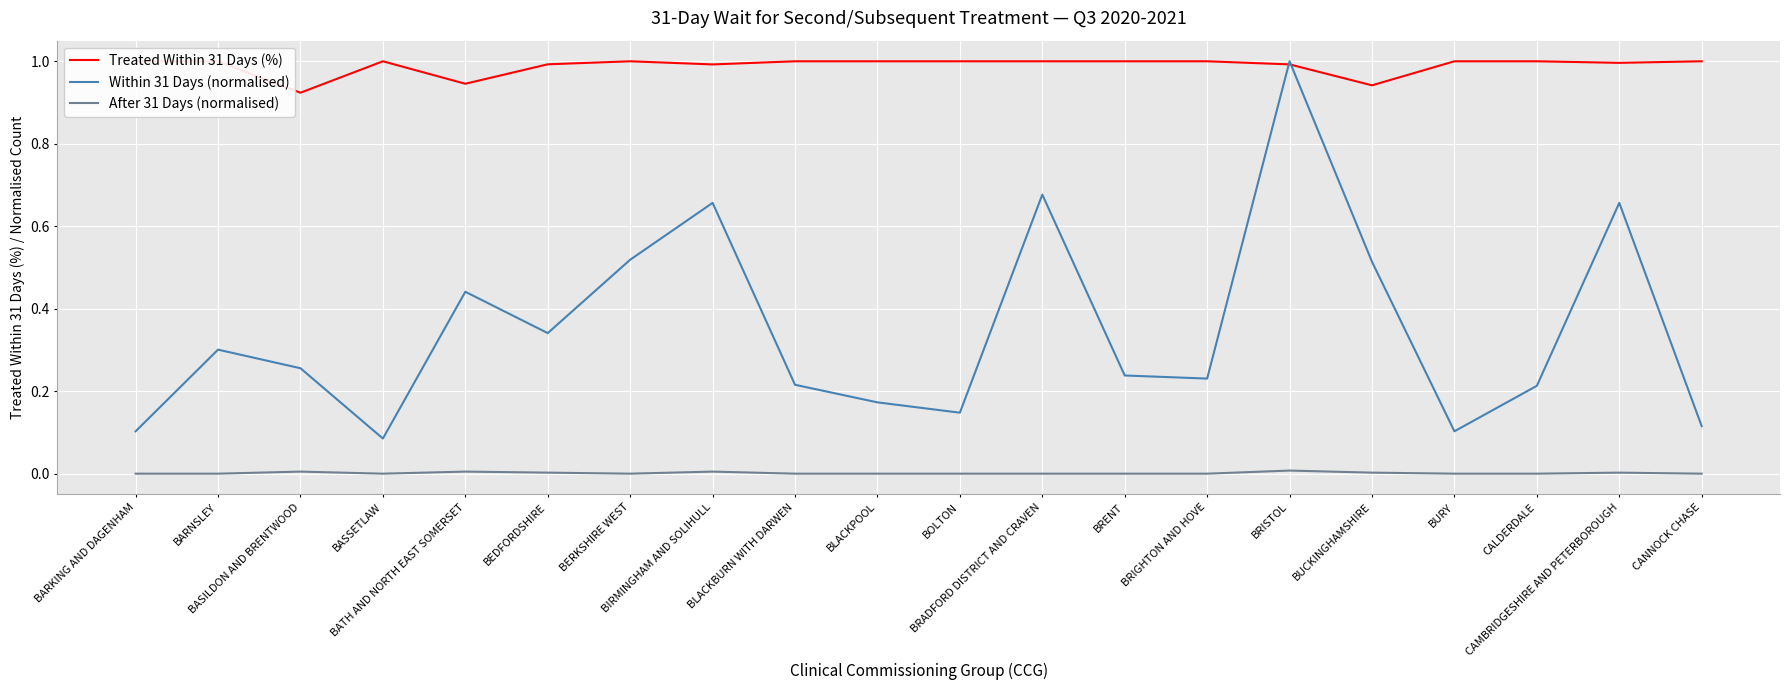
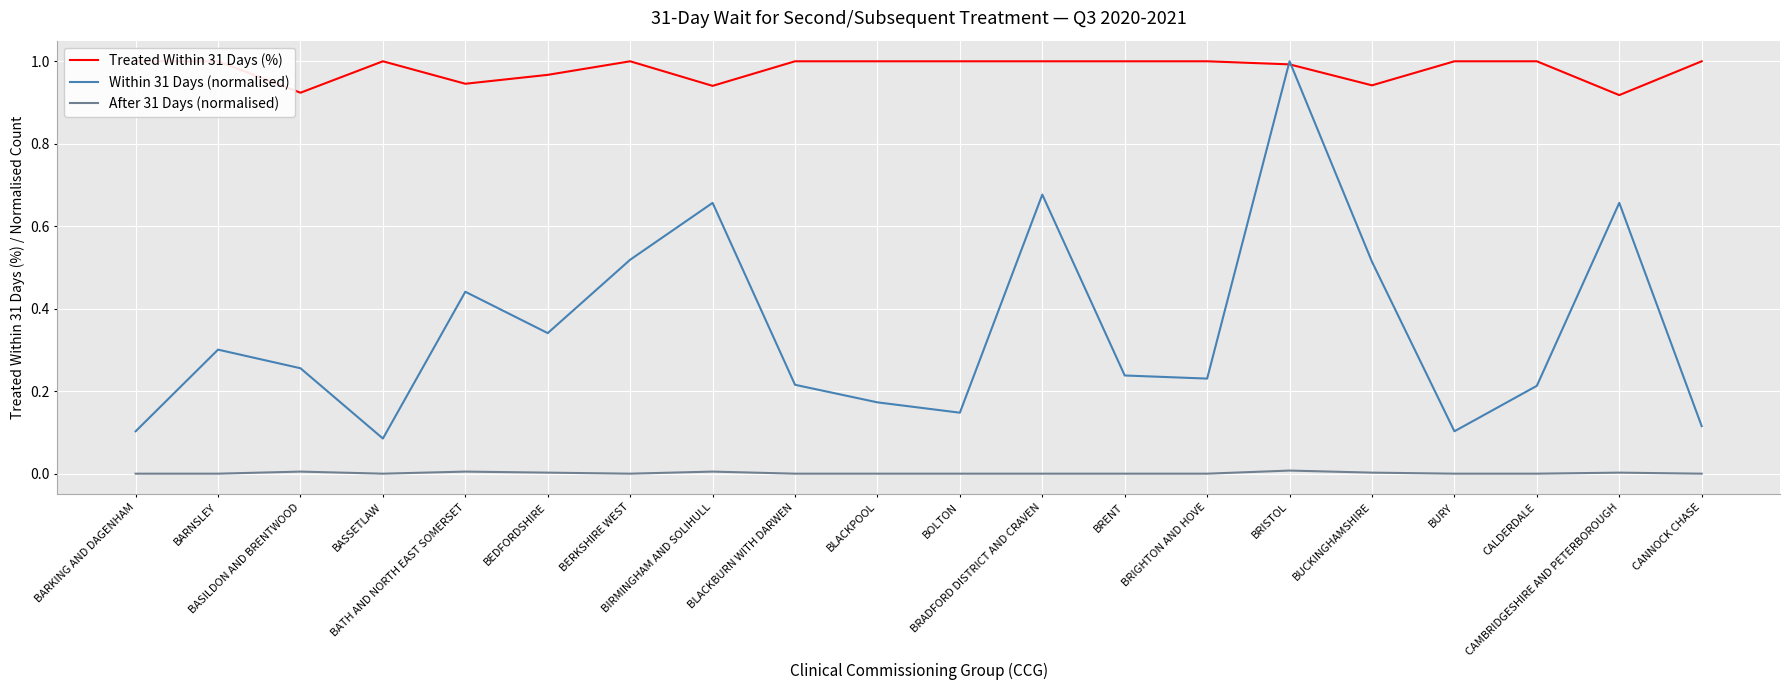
  {
    "Treated Within 31 Days (%)": {
      "BASILDON AND BRENTWOOD": 0.92,
      "BASSETLAW": 1.00,
      "BATH AND NORTH EAST SOMERSET": 0.95,
-     "BEDFORDSHIRE": 0.99,
+     "BEDFORDSHIRE": 0.97,
      "BERKSHIRE WEST": 1.00,
-     "BIRMINGHAM AND SOLIHULL": 0.99,
+     "BIRMINGHAM AND SOLIHULL": 0.94,
      "BLACKBURN WITH DARWEN": 1.00,
      "BLACKPOOL": 1.00,
      "BOLTON": 1.00,
      "BRADFORD DISTRICT AND CRAVEN": 1.00,
      "BRENT": 1.00,
      "BRIGHTON AND HOVE": 1.00,
      "BRISTOL": 0.99,
      "BUCKINGHAMSHIRE": 0.94,
      "BURY": 1.00,
      "CALDERDALE": 1.00,
-     "CAMBRIDGESHIRE AND PETERBOROUGH": 1.00,
+     "CAMBRIDGESHIRE AND PETERBOROUGH": 0.92,
      "CANNOCK CHASE": 1.00
    }
  }
